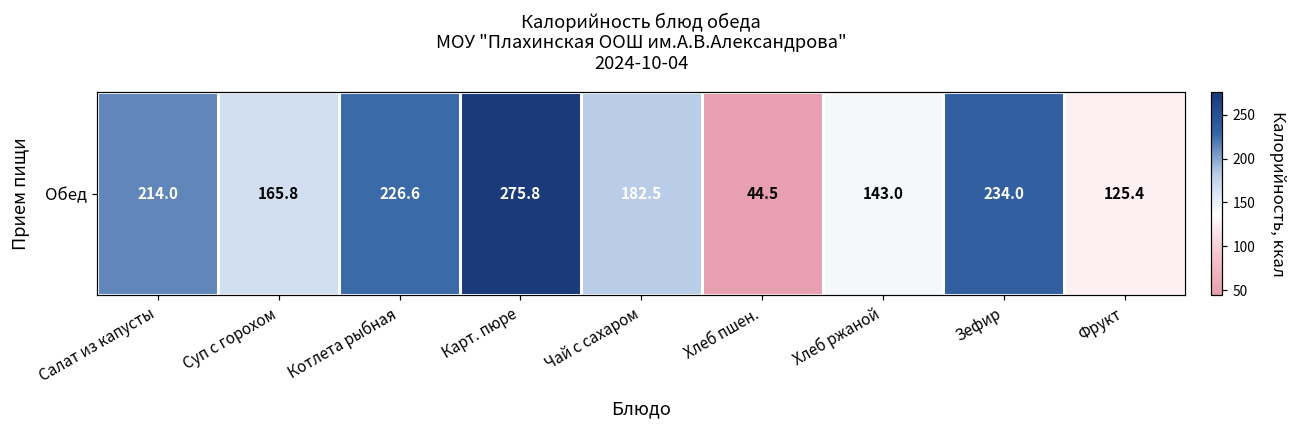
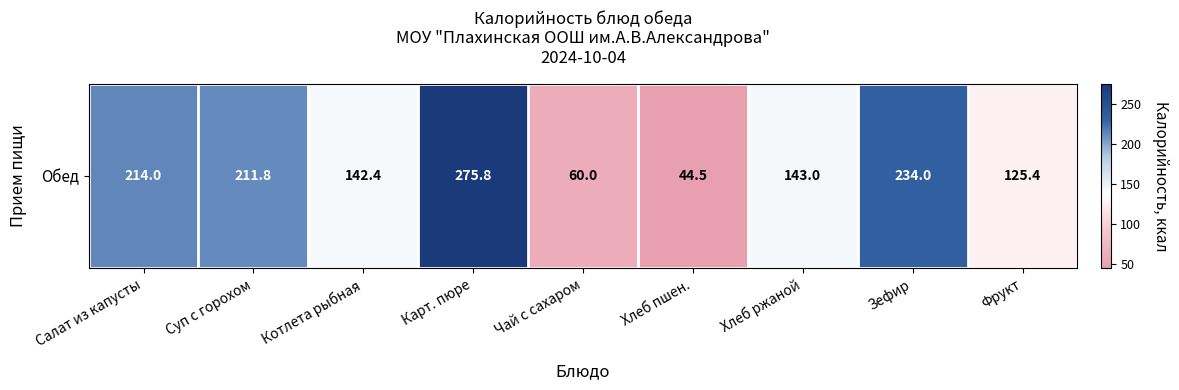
  {
    "Обед": {
      "Салат из капусты": 214.0,
-     "Суп с горохом": 165.8,
-     "Котлета рыбная": 226.6,
+     "Суп с горохом": 211.8,
+     "Котлета рыбная": 142.4,
      "Карт. пюре": 275.8,
-     "Чай с сахаром": 182.5,
+     "Чай с сахаром": 60.0,
      "Хлеб пшен.": 44.5,
      "Хлеб ржаной": 143.0,
      "Зефир": 234.0,
      "Фрукт": 125.4
    }
  }
